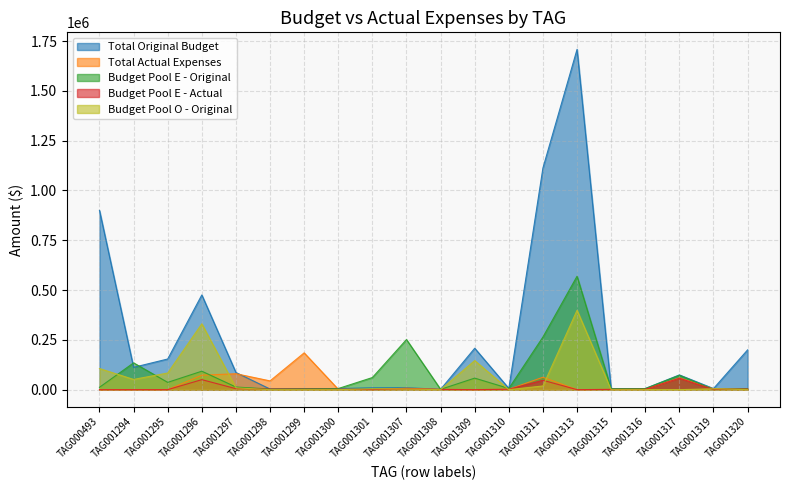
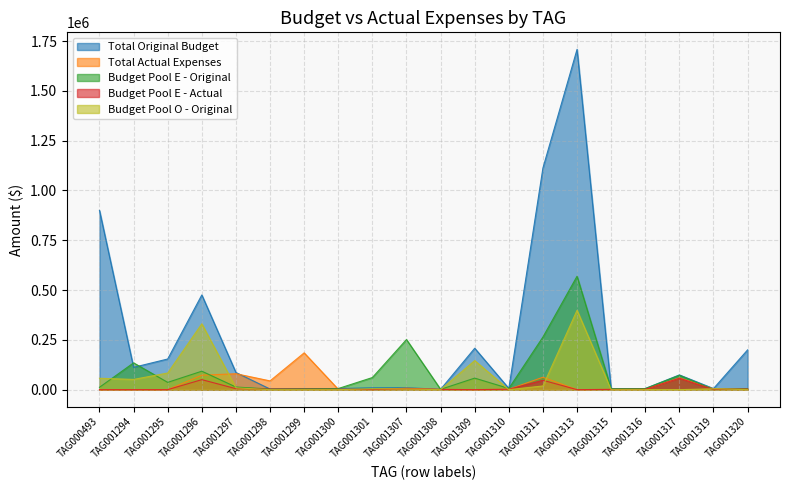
  {
    "Total Original Budget": {
      "TAG000493": 900000,
      "TAG001294": 110000,
      "TAG001295": 150000,
      "TAG001296": 480000,
      "TAG001309": 210000,
      "TAG001311": 1110000,
      "TAG001313": 1710000,
      "TAG001320": 200000
    },
    "Total Actual Expenses": {
      "TAG001296": 70000,
      "TAG001298": 40000,
      "TAG001299": 180000,
      "TAG001311": 60000
    },
    "Budget Pool E - Original": {
      "TAG001294": 130000,
      "TAG001295": 40000,
      "TAG001296": 90000,
      "TAG001301": 60000,
      "TAG001307": 250000,
      "TAG001309": 60000,
      "TAG001311": 260000,
      "TAG001313": 570000
    },
    "Budget Pool E - Actual": {
      "TAG001296": 50000,
      "TAG001311": 50000
    },
    "Budget Pool O - Original": {
-     "TAG000493": 110000,
+     "TAG000493": 60000,
      "TAG001294": 50000,
      "TAG001295": 80000,
      "TAG001296": 330000,
      "TAG001309": 150000,
      "TAG001311": 20000,
      "TAG001313": 400000,
      "TAG001317": 0
    }
  }
